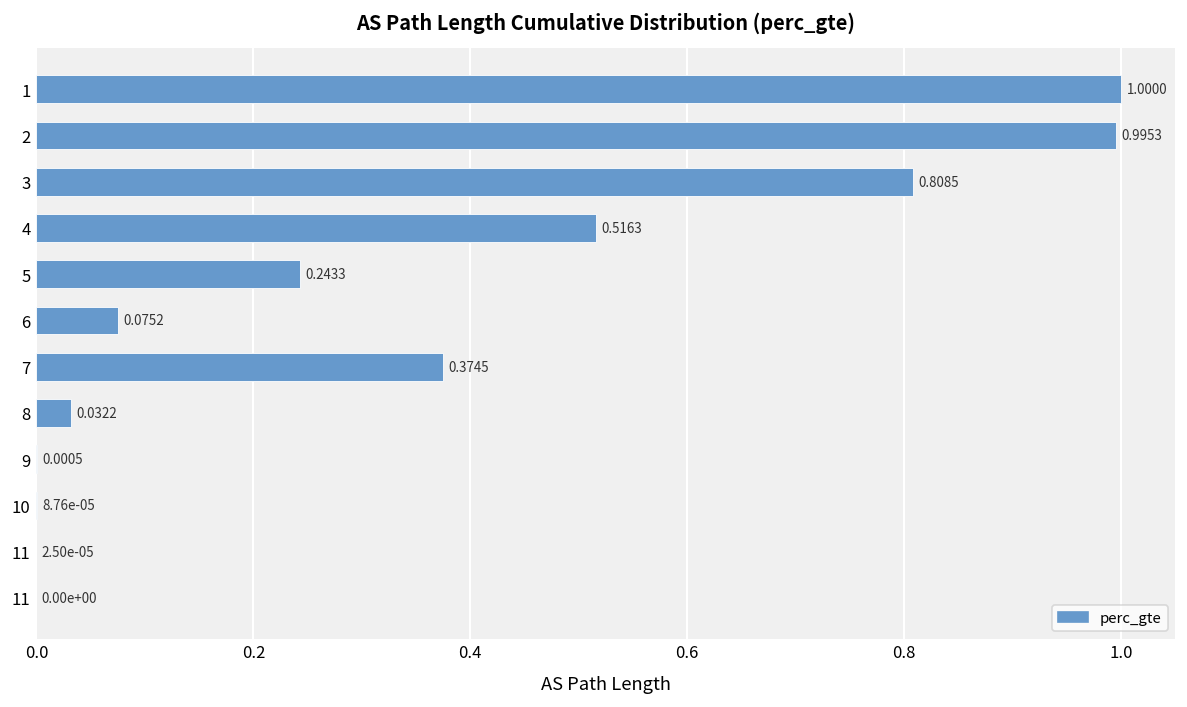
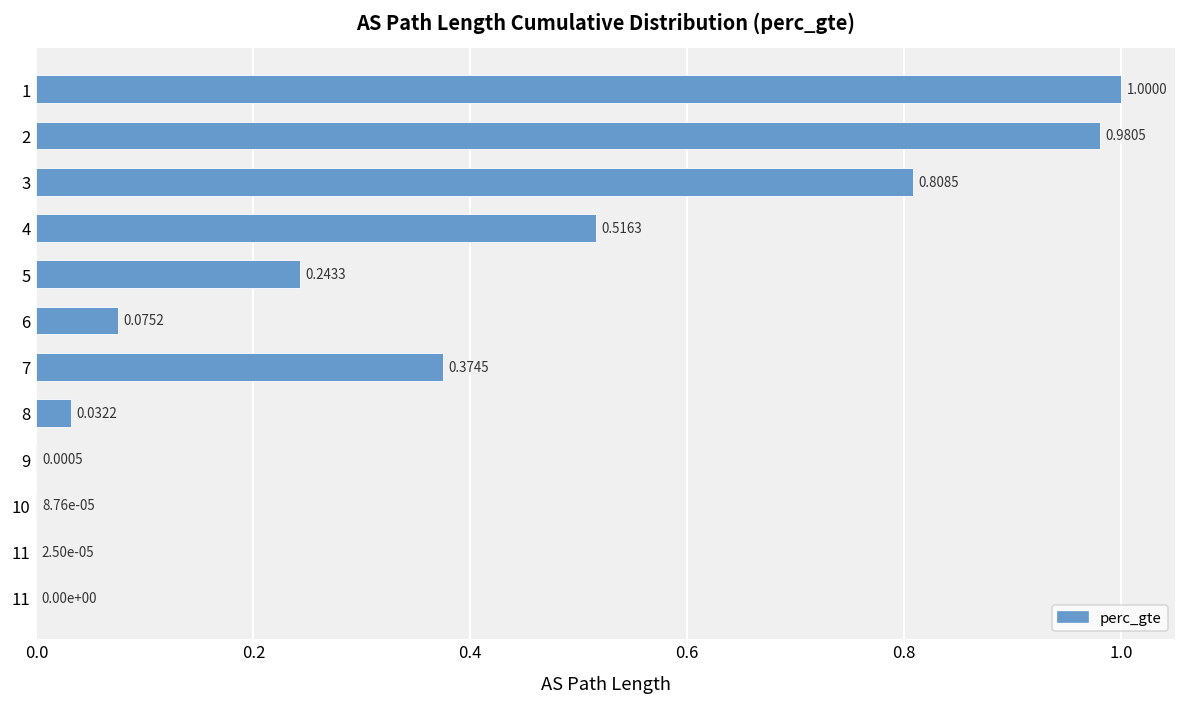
  {
    "1": "1.0000",
-   "2": "0.9953",
+   "2": "0.9805",
    "3": "0.8085",
    "4": "0.5163",
    "5": "0.2433",
    "6": "0.0752",
    "7": "0.3745",
    "8": "0.0322",
    "9": "0.0005",
    "10": "8.76e-05"
  }
